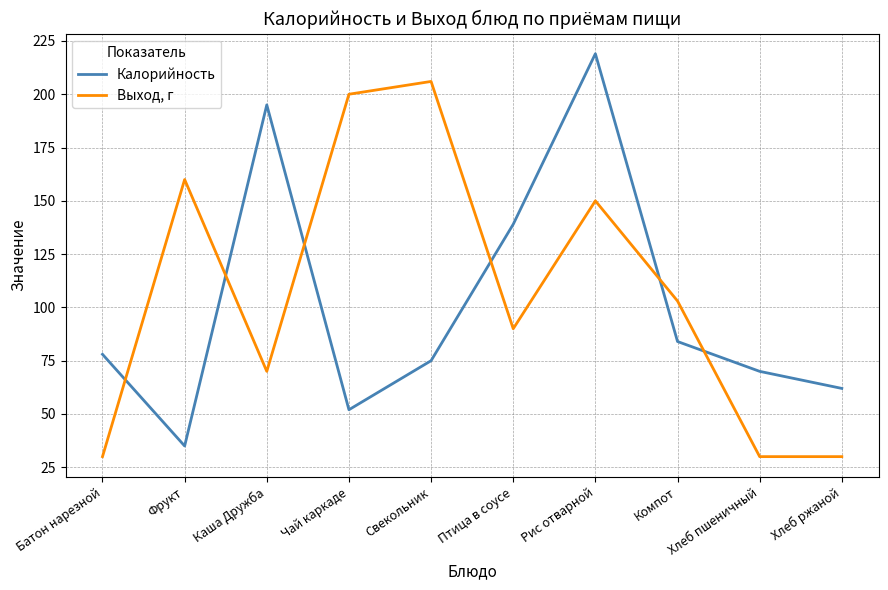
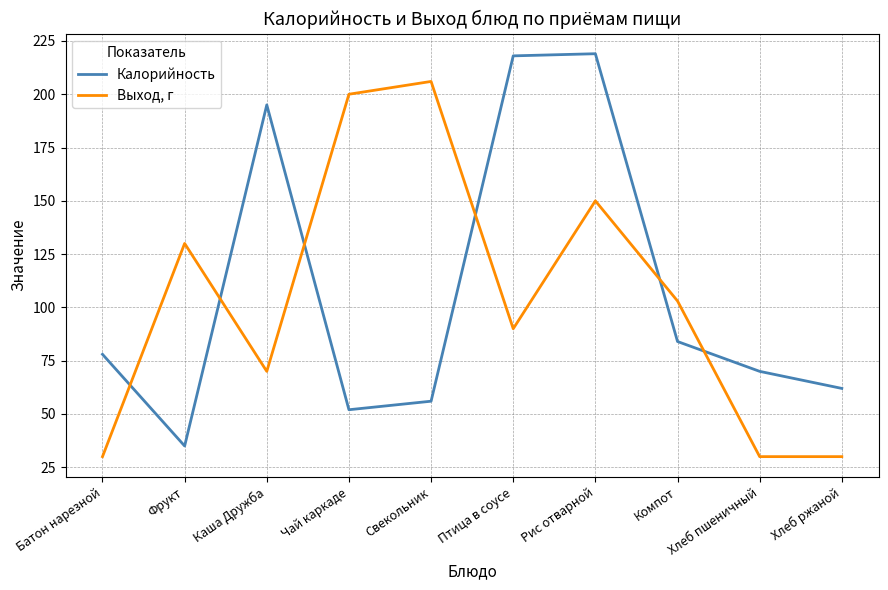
  {
    "Калорийность": {
      "Батон нарезной": 78,
      "Фрукт": 35,
      "Каша Дружба": 195,
      "Чай каркаде": 52,
-     "Свекольник": 75,
-     "Птица в соусе": 139,
+     "Свекольник": 56,
+     "Птица в соусе": 218,
      "Рис отварной": 219,
      "Компот": 84,
      "Хлеб пшеничный": 70,
      "Хлеб ржаной": 62
    },
    "Выход, г": {
      "Батон нарезной": 30,
-     "Фрукт": 160,
+     "Фрукт": 130,
      "Каша Дружба": 70,
      "Чай каркаде": 200,
      "Свекольник": 206,
      "Птица в соусе": 90,
      "Рис отварной": 150,
      "Компот": 103,
      "Хлеб пшеничный": 30,
      "Хлеб ржаной": 30
    }
  }
